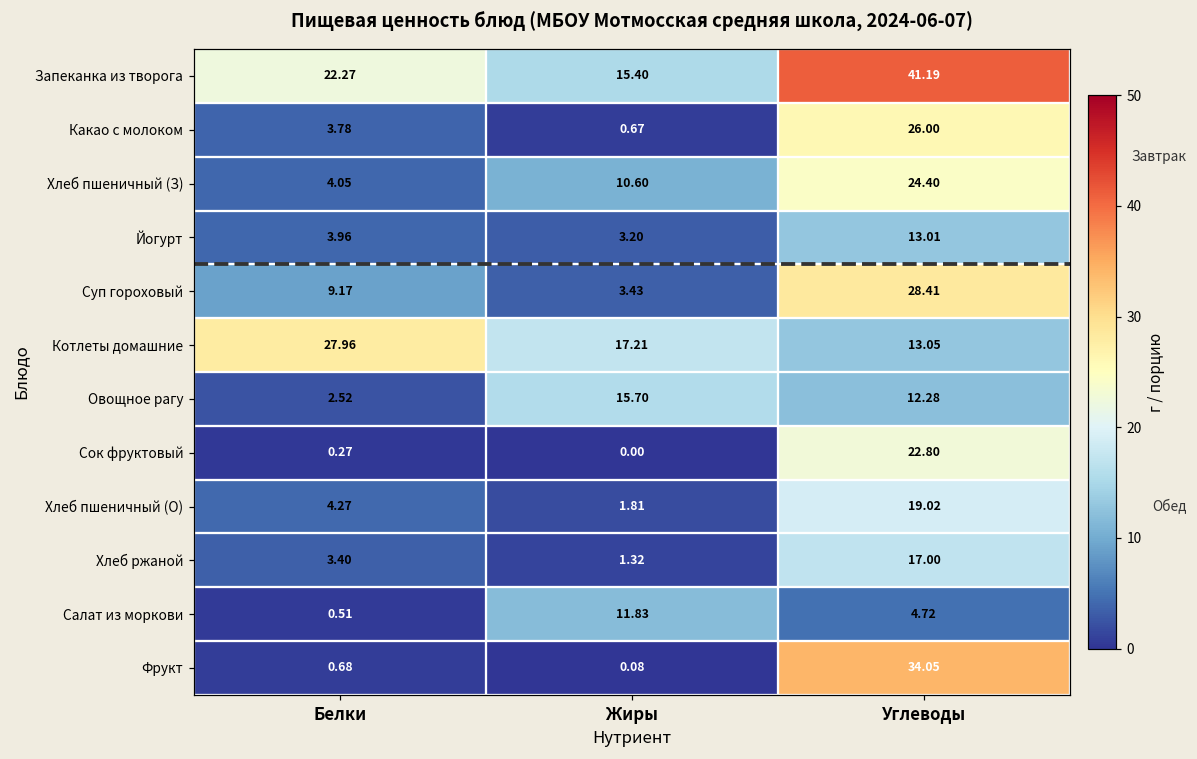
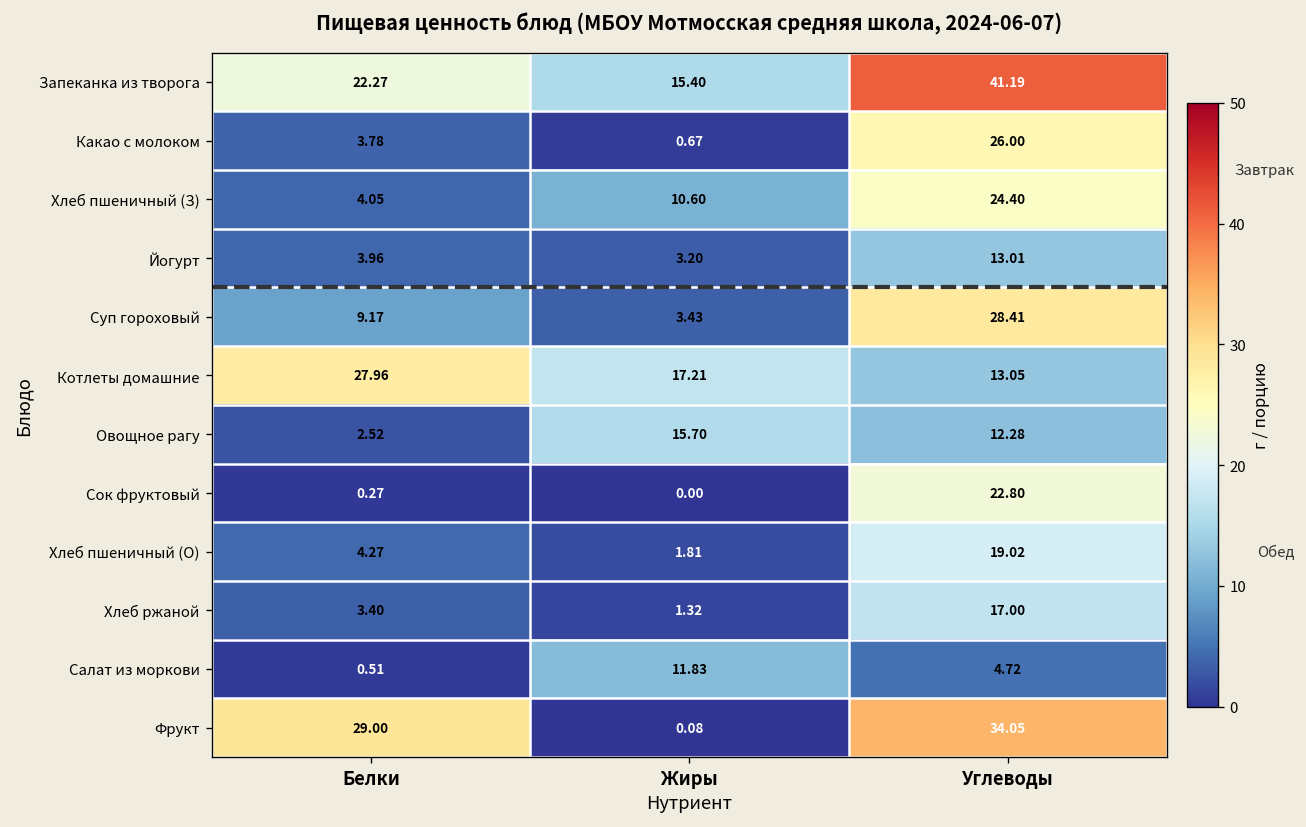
  {
    "Запеканка из творога": {
      "Белки": 22.27,
      "Жиры": 15.40,
      "Углеводы": 41.19
    },
    "Какао с молоком": {
      "Белки": 3.78,
      "Жиры": 0.67,
      "Углеводы": 26.00
    },
    "Хлеб пшеничный (З)": {
      "Белки": 4.05,
      "Жиры": 10.60,
      "Углеводы": 24.40
    },
    "Йогурт": {
      "Белки": 3.96,
      "Жиры": 3.20,
      "Углеводы": 13.01
    },
    "Суп гороховый": {
      "Белки": 9.17,
      "Жиры": 3.43,
      "Углеводы": 28.41
    },
    "Котлеты домашние": {
      "Белки": 27.96,
      "Жиры": 17.21,
      "Углеводы": 13.05
    },
    "Овощное рагу": {
      "Белки": 2.52,
      "Жиры": 15.70,
      "Углеводы": 12.28
    },
    "Сок фруктовый": {
      "Белки": 0.27,
      "Жиры": 0.00,
      "Углеводы": 22.80
    },
    "Хлеб пшеничный (О)": {
      "Белки": 4.27,
      "Жиры": 1.81,
      "Углеводы": 19.02
    },
    "Хлеб ржаной": {
      "Белки": 3.40,
      "Жиры": 1.32,
      "Углеводы": 17.00
    },
    "Салат из моркови": {
      "Белки": 0.51,
      "Жиры": 11.83,
      "Углеводы": 4.72
    },
    "Фрукт": {
-     "Белки": 0.68,
+     "Белки": 29.00,
      "Жиры": 0.08,
      "Углеводы": 34.05
    }
  }
